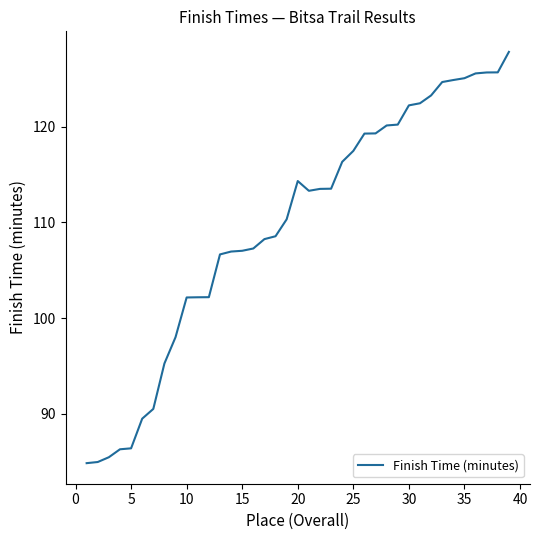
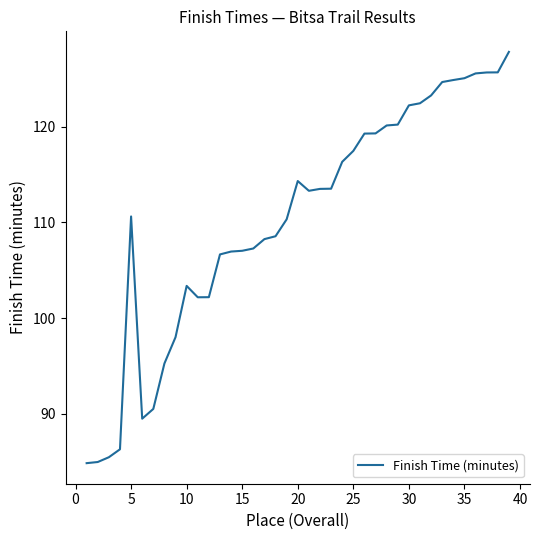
  {
-   "5": 86,
-   "10": 102,
+   "5": 111,
+   "10": 103,
    "15": 107,
    "20": 114,
    "25": 117,
    "30": 122,
    "35": 125
  }
